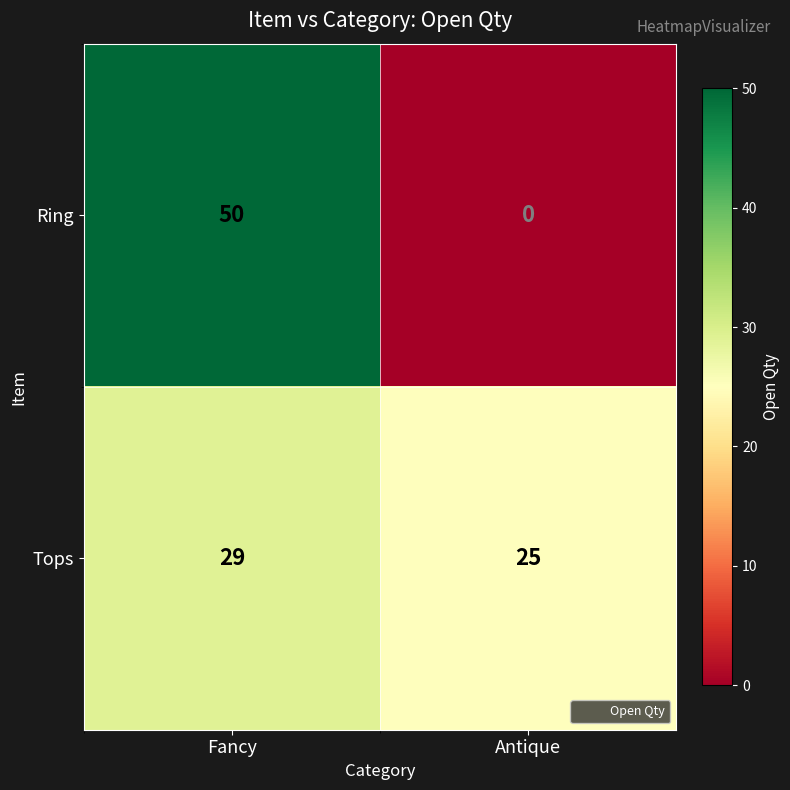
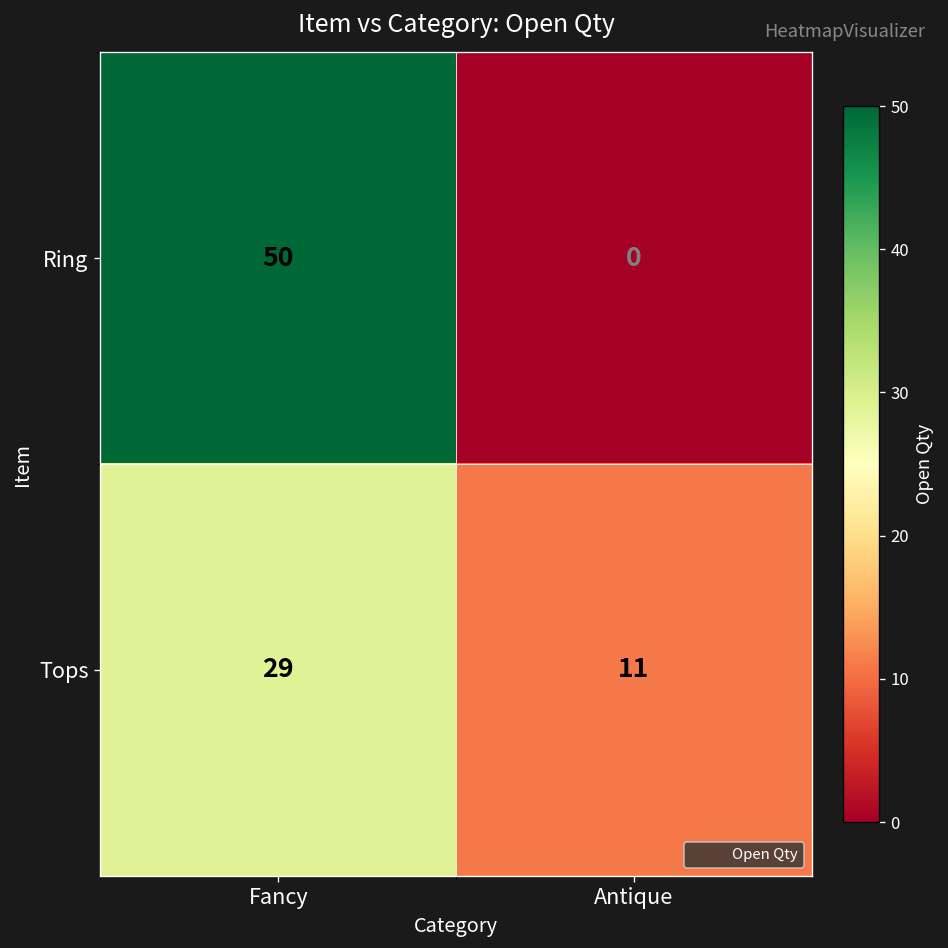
  {
    "Ring": {
      "Fancy": 50,
      "Antique": 0
    },
    "Tops": {
      "Fancy": 29,
-     "Antique": 25
+     "Antique": 11
    }
  }
